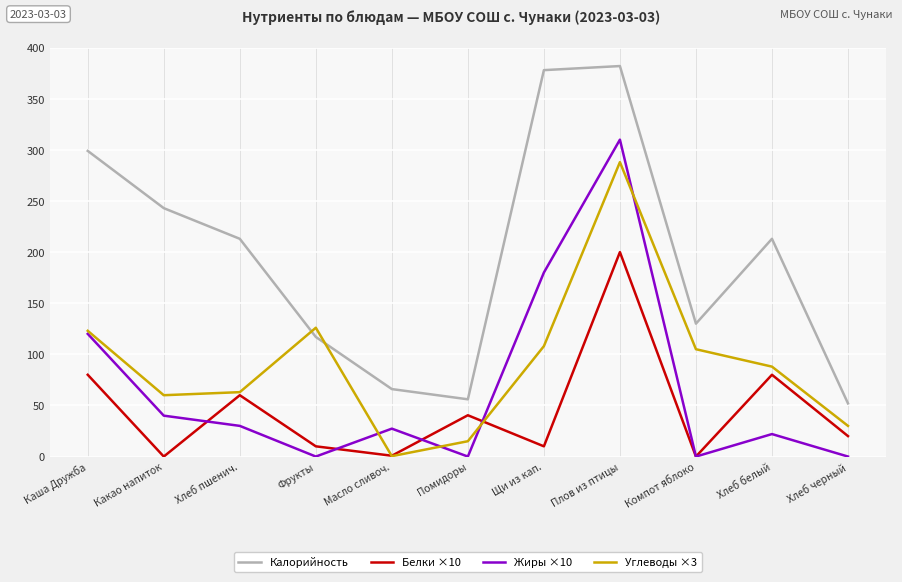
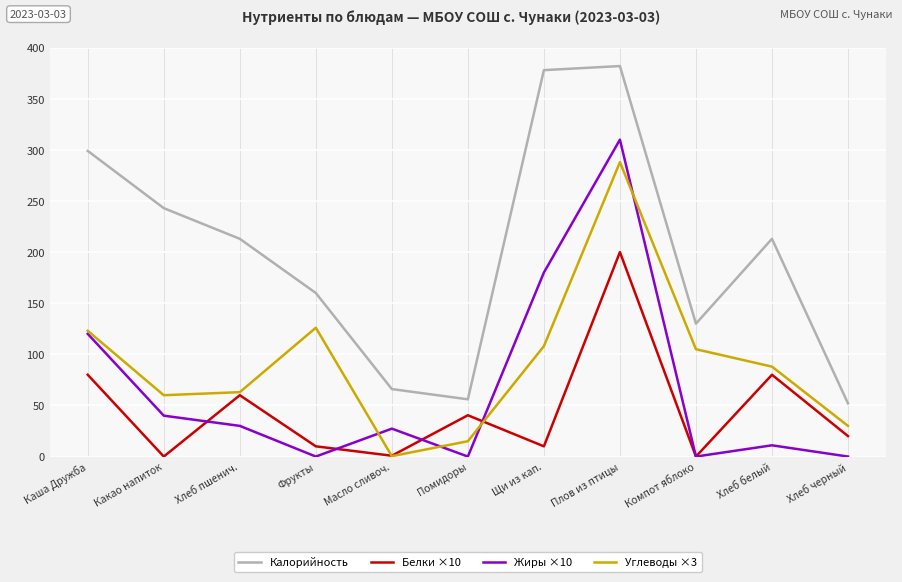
  {
    "Калорийность": {
      "Каша Дружба": 299,
      "Какао напиток": 243,
      "Хлеб пшенич.": 213,
-     "Фрукты": 117,
+     "Фрукты": 160,
      "Масло сливоч.": 66,
      "Помидоры": 56,
      "Щи из кап.": 378,
      "Плов из птицы": 382,
      "Компот яблоко": 130,
      "Хлеб белый": 213,
      "Хлеб черный": 52
    },
    "Белки ×10": {
      "Каша Дружба": 80,
      "Какао напиток": 0,
      "Хлеб пшенич.": 60,
      "Фрукты": 10,
      "Помидоры": 40,
      "Щи из кап.": 10,
      "Плов из птицы": 200,
      "Хлеб белый": 80,
      "Хлеб черный": 20
    },
    "Жиры ×10": {
      "Каша Дружба": 120,
      "Какао напиток": 40,
      "Хлеб пшенич.": 30,
      "Фрукты": 0,
      "Масло сливоч.": 27,
      "Помидоры": 0,
      "Щи из кап.": 180,
      "Плов из птицы": 310,
-     "Хлеб белый": 22,
+     "Хлеб белый": 11,
      "Хлеб черный": 0
    },
    "Углеводы ×3": {
      "Каша Дружба": 123,
      "Какао напиток": 60,
      "Хлеб пшенич.": 63,
      "Фрукты": 126,
      "Помидоры": 15,
      "Щи из кап.": 108,
      "Плов из птицы": 288,
      "Компот яблоко": 105,
      "Хлеб белый": 88,
      "Хлеб черный": 30
    }
  }
